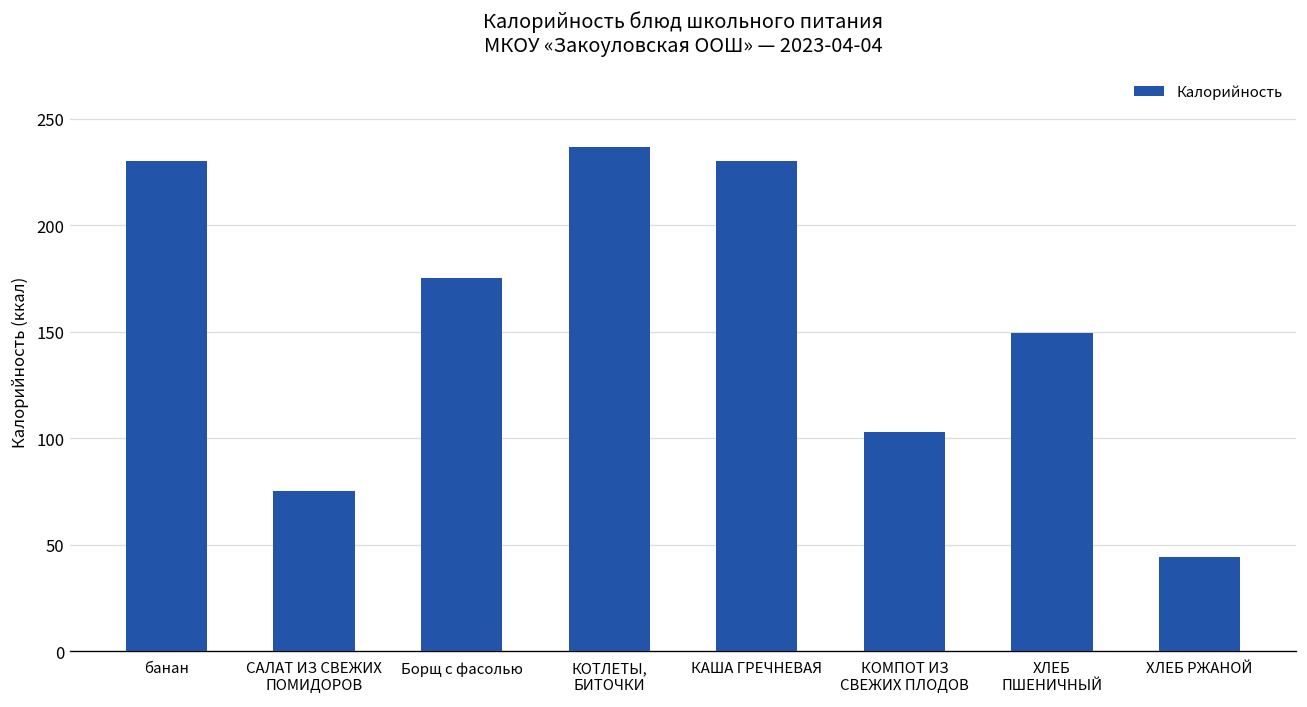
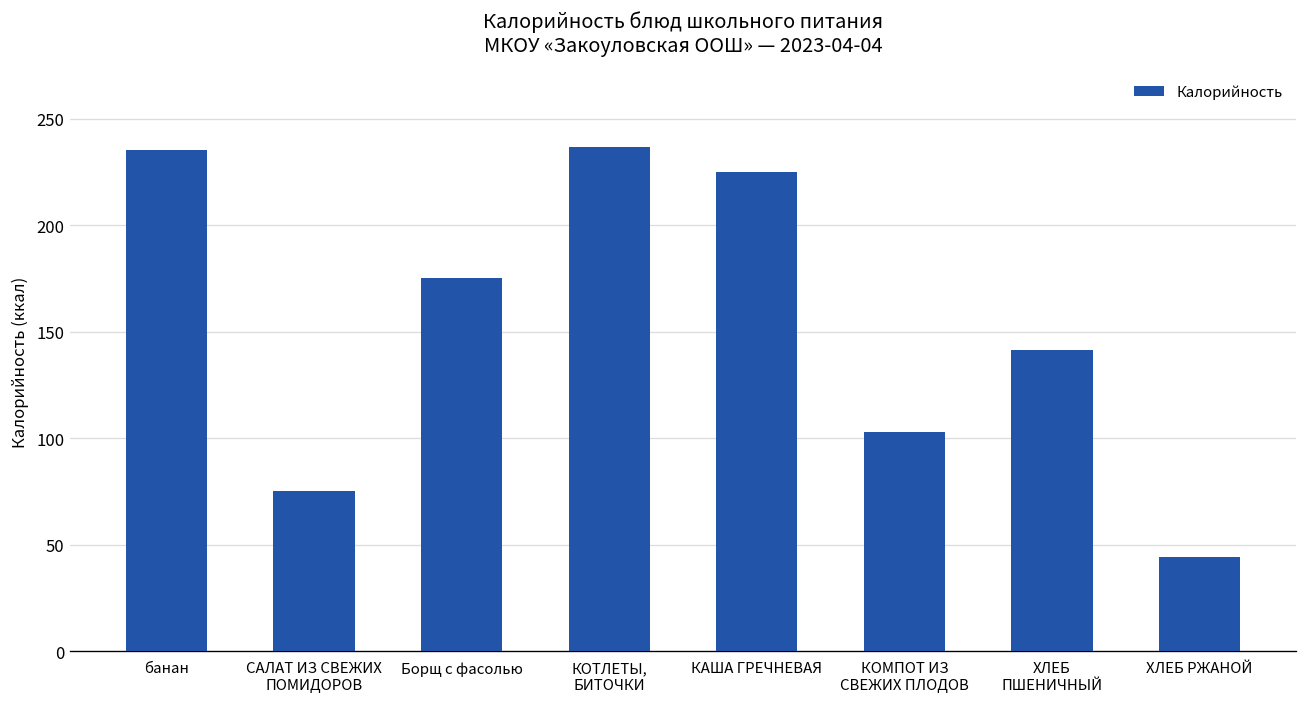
  {
-   "банан": 230,
+   "банан": 235,
    "САЛАТ ИЗ СВЕЖИХ ПОМИДОРОВ": 75,
    "Борщ с фасолью": 175,
    "КОТЛЕТЫ, БИТОЧКИ": 237,
-   "КАША ГРЕЧНЕВАЯ": 230,
+   "КАША ГРЕЧНЕВАЯ": 225,
    "КОМПОТ ИЗ СВЕЖИХ ПЛОДОВ": 103,
-   "ХЛЕБ ПШЕНИЧНЫЙ": 149,
+   "ХЛЕБ ПШЕНИЧНЫЙ": 141,
    "ХЛЕБ РЖАНОЙ": 44
  }
